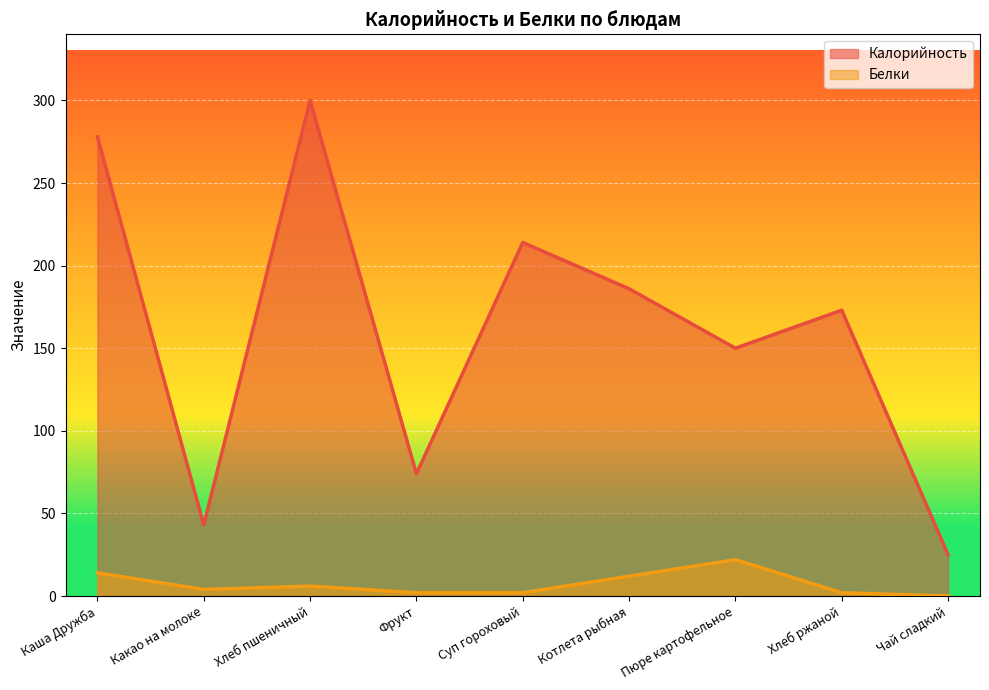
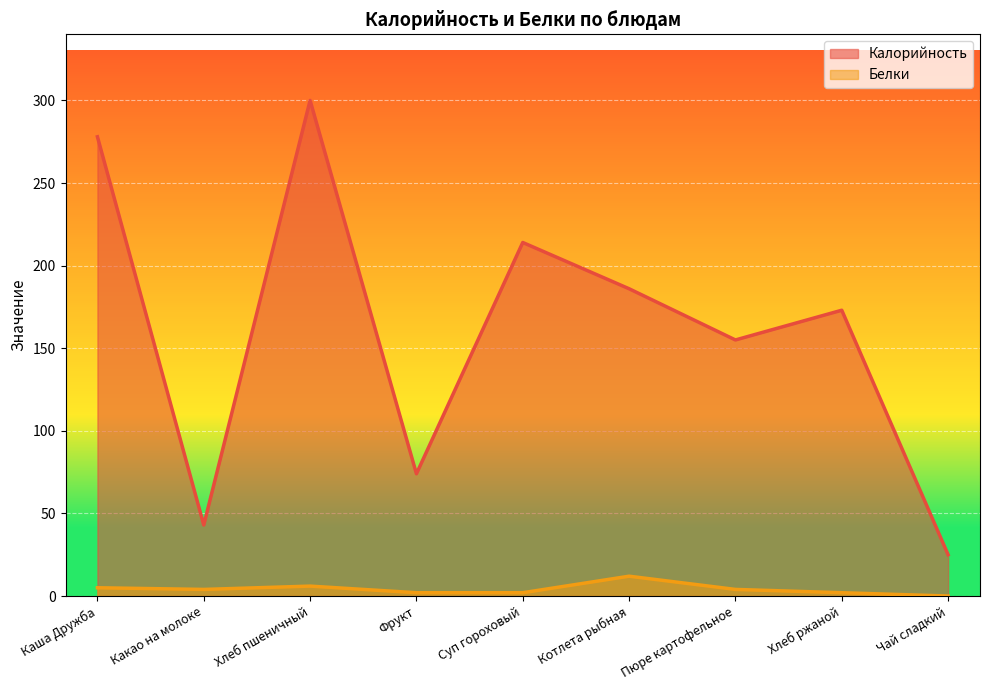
  {
    "Калорийность": {
      "Каша Дружба": 278,
      "Какао на молоке": 43,
      "Хлеб пшеничный": 300,
      "Фрукт": 74,
      "Суп гороховый": 214,
      "Котлета рыбная": 186,
-     "Пюре картофельное": 150,
+     "Пюре картофельное": 155,
      "Хлеб ржаной": 173,
      "Чай сладкий": 25
    },
    "Белки": {
-     "Каша Дружба": 14,
+     "Каша Дружба": 5,
      "Какао на молоке": 4,
      "Хлеб пшеничный": 6,
      "Фрукт": 2,
      "Суп гороховый": 2,
      "Котлета рыбная": 12,
-     "Пюре картофельное": 22,
+     "Пюре картофельное": 4,
      "Хлеб ржаной": 2,
      "Чай сладкий": 0
    }
  }
